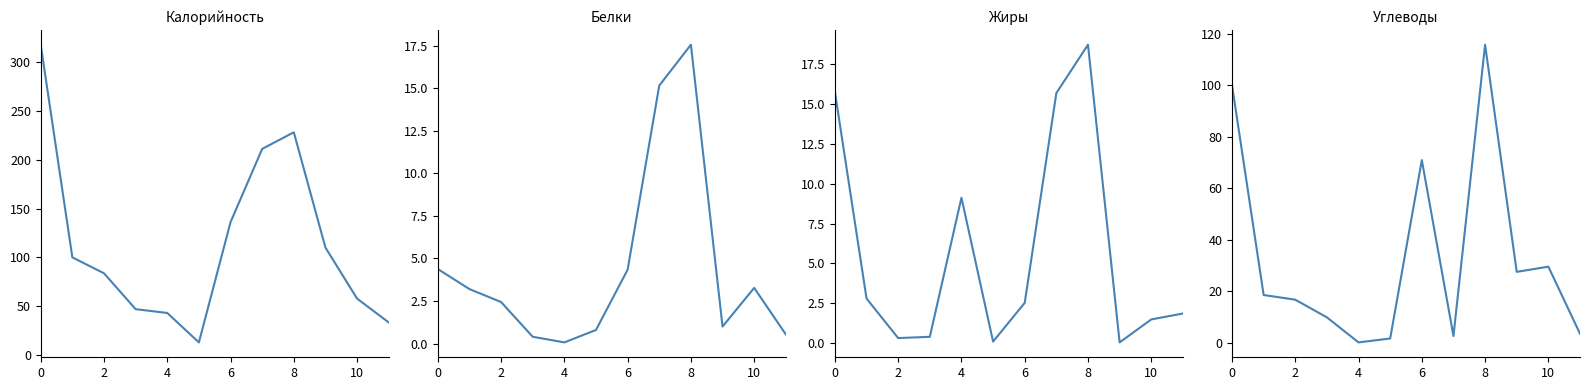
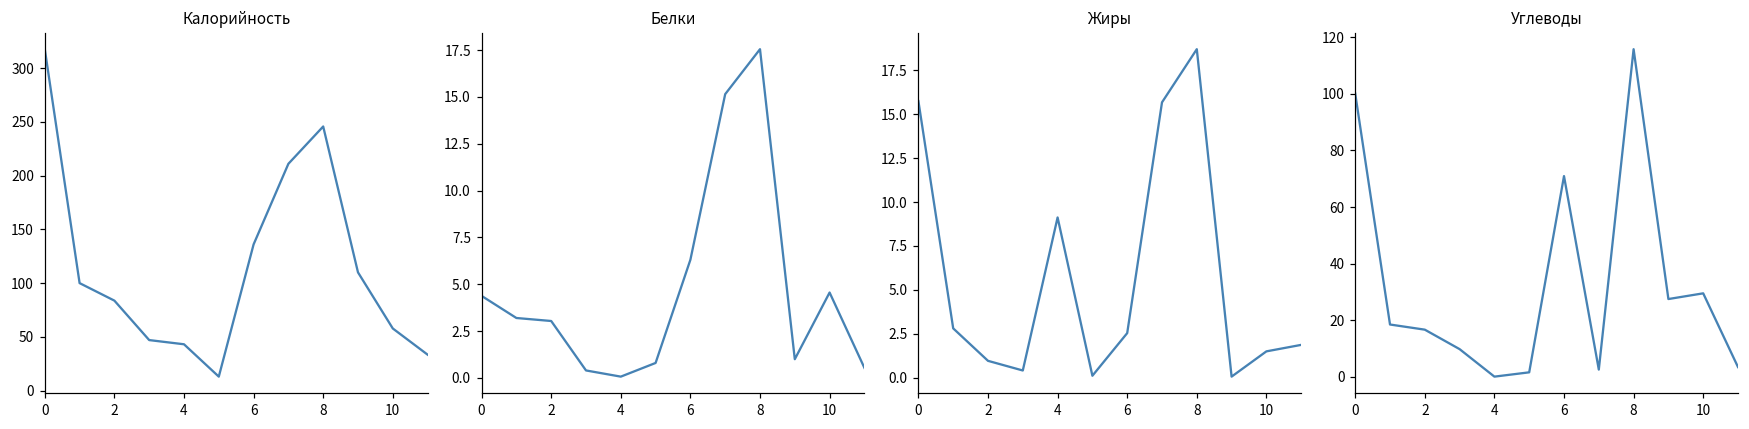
  {
    "Калорийность": {
      "0": 320,
      "2": 80,
      "4": 40,
      "6": 140,
-     "8": 230,
+     "8": 250,
      "10": 60
    },
    "Белки": {
      "0": 4.4,
-     "2": 2.4,
+     "2": 3.0,
      "4": 0.1,
-     "6": 4.3,
+     "6": 6.3,
      "8": 17.6,
-     "10": 3.3
+     "10": 4.6
    },
    "Жиры": {
      "0": 15.8,
-     "2": 0.3,
+     "2": 1.0,
      "4": 9.1,
      "6": 2.5,
      "8": 18.7,
      "10": 1.5
    },
    "Углеводы": {
      "0": 100,
      "2": 17,
      "4": 0,
      "6": 71,
      "8": 116,
      "10": 30
    }
  }
